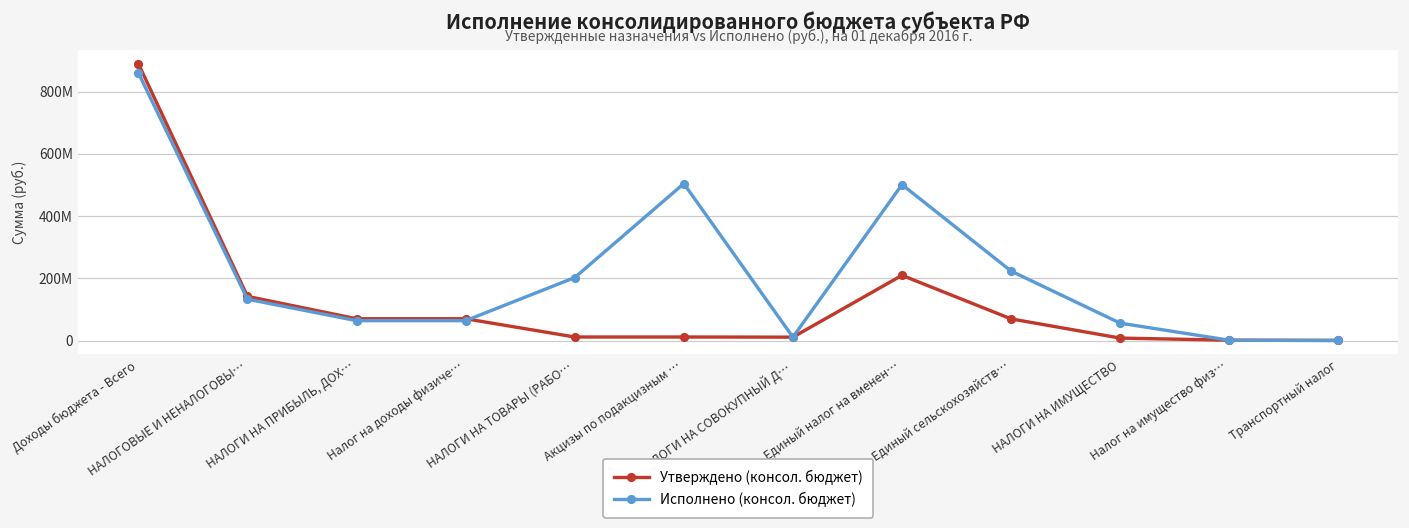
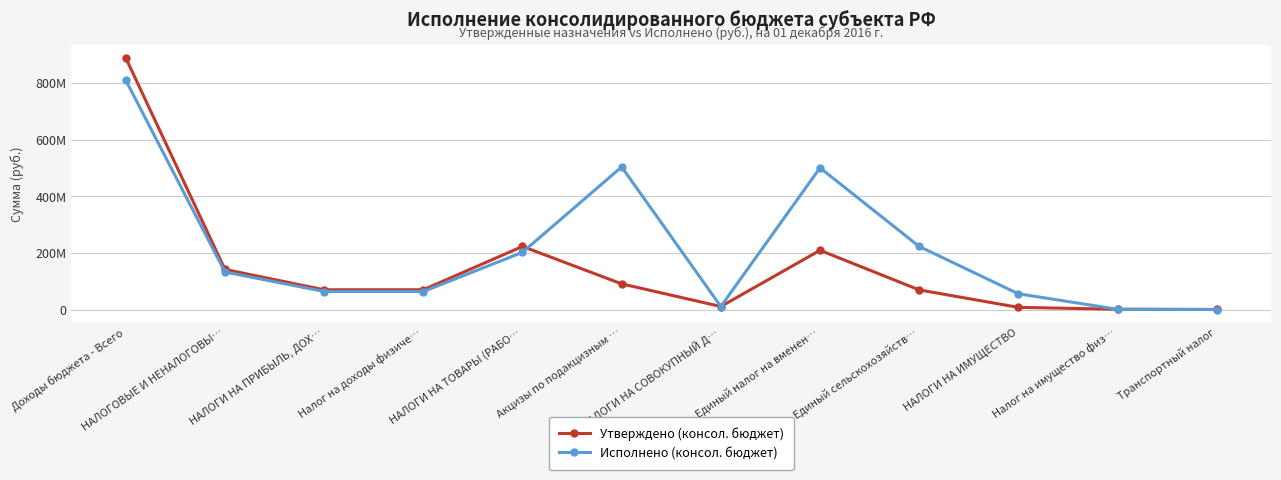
  {
    "Утверждено (консол. бюджет)": {
      "Доходы бюджета - Всего": 890000000,
      "НАЛОГОВЫЕ И НЕНАЛОГОВЫ…": 140000000,
-     "НАЛОГИ НА ТОВАРЫ (РАБО…": 10000000,
-     "Акцизы по подакцизным …": 10000000,
+     "НАЛОГИ НА ТОВАРЫ (РАБО…": 220000000,
+     "Акцизы по подакцизным …": 90000000,
      "Единый налог на вменен…": 210000000,
      "Единый сельскохозяйств…": 70000000,
      "НАЛОГИ НА ИМУЩЕСТВО": 10000000
    },
    "Исполнено (консол. бюджет)": {
-     "Доходы бюджета - Всего": 860000000,
+     "Доходы бюджета - Всего": 810000000,
      "НАЛОГОВЫЕ И НЕНАЛОГОВЫ…": 130000000,
      "НАЛОГИ НА ТОВАРЫ (РАБО…": 200000000,
      "Акцизы по подакцизным …": 500000000,
      "Единый налог на вменен…": 500000000,
      "Единый сельскохозяйств…": 220000000,
      "НАЛОГИ НА ИМУЩЕСТВО": 60000000
    }
  }
